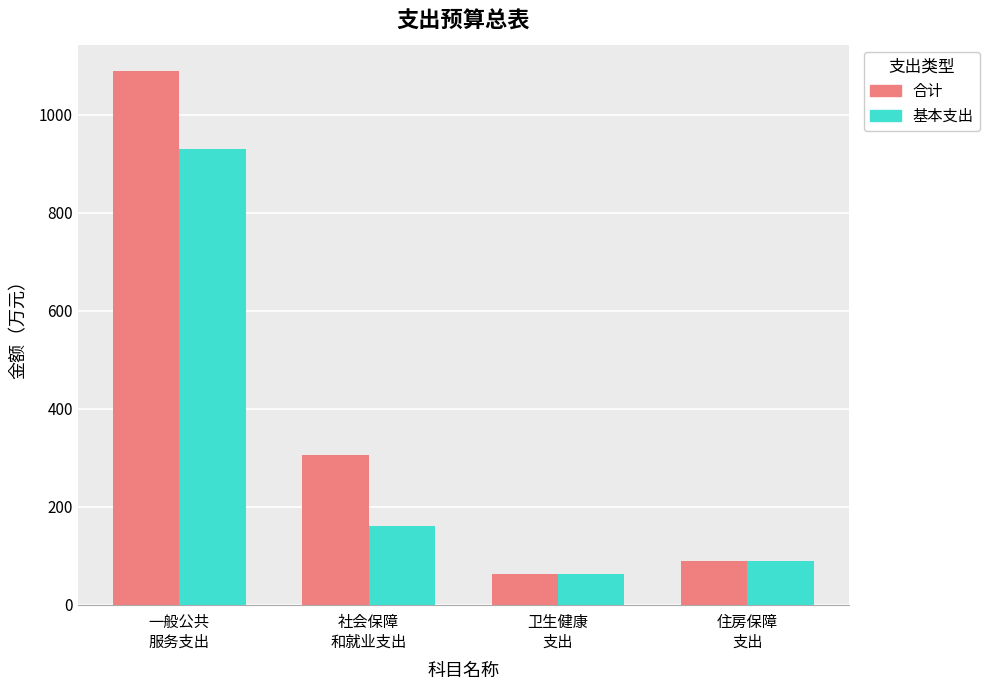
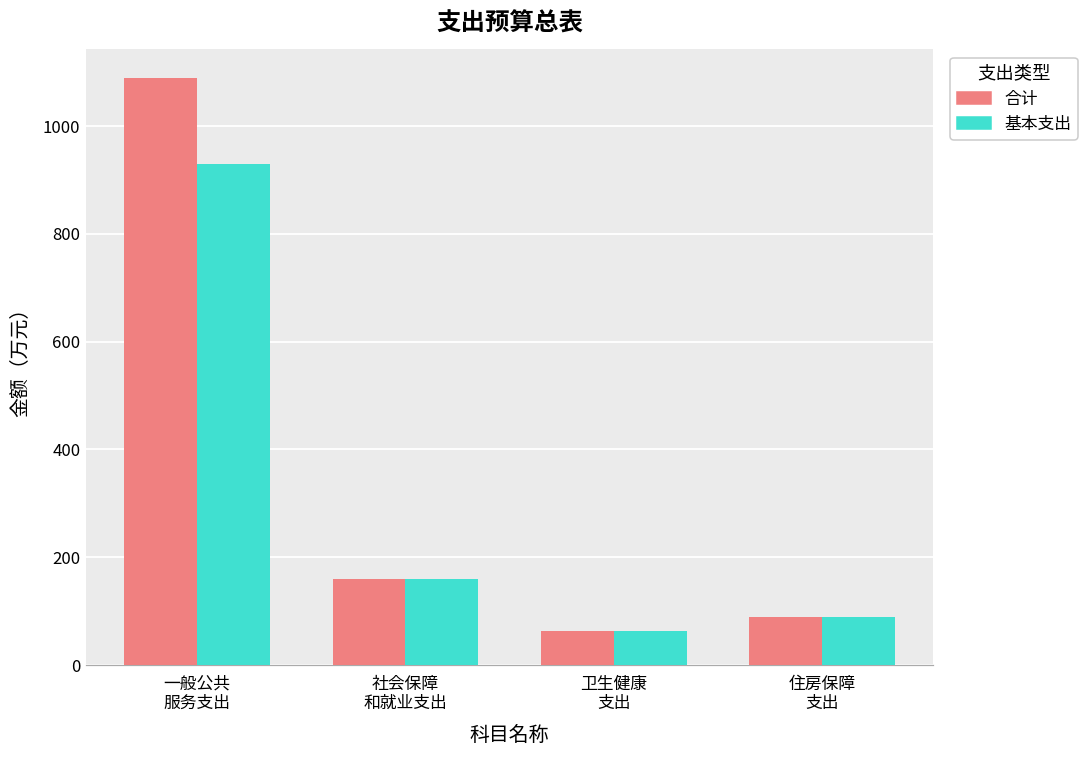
  {
    "合计": {
      "一般公共 服务支出": 1090,
-     "社会保障 和就业支出": 310,
+     "社会保障 和就业支出": 160,
      "卫生健康 支出": 60,
      "住房保障 支出": 90
    },
    "基本支出": {
      "一般公共 服务支出": 930,
      "社会保障 和就业支出": 160,
      "卫生健康 支出": 60,
      "住房保障 支出": 90
    }
  }
